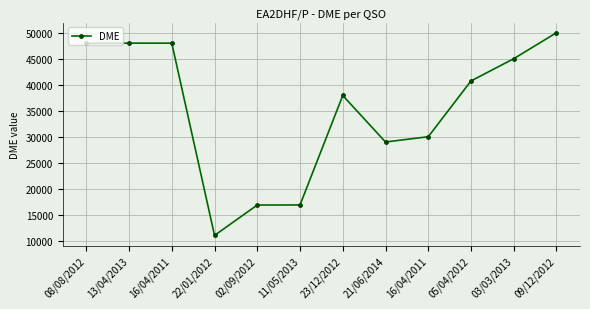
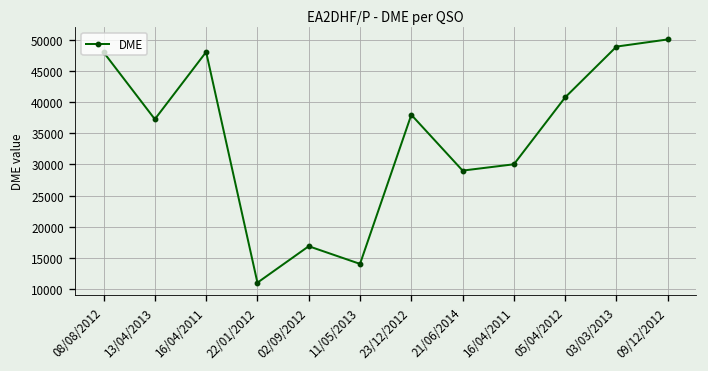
  {
-   "13/04/2013": 48000,
+   "13/04/2013": 37000,
    "22/01/2012": 11000,
    "02/09/2012": 17000,
-   "11/05/2013": 17000,
+   "11/05/2013": 14000,
    "23/12/2012": 38000,
    "21/06/2014": 29000,
    "05/04/2012": 41000,
-   "03/03/2013": 45000,
+   "03/03/2013": 49000,
    "09/12/2012": 50000
  }
